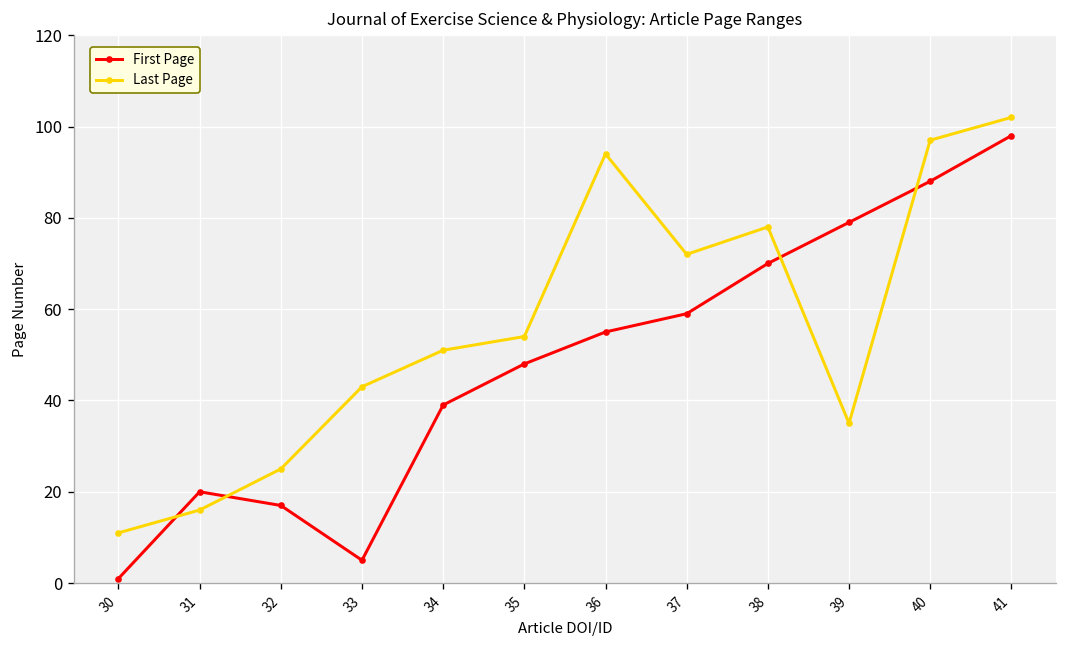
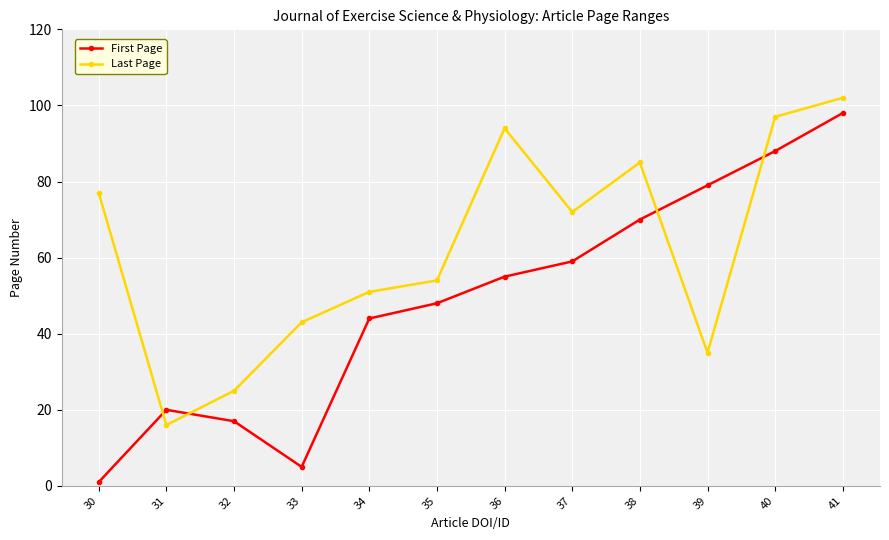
  {
    "First Page": {
      "30": 1,
      "31": 20,
      "32": 17,
      "33": 5,
-     "34": 39,
+     "34": 44,
      "35": 48,
      "36": 55,
      "37": 59,
      "38": 70,
      "39": 79,
      "40": 88,
      "41": 98
    },
    "Last Page": {
-     "30": 11,
+     "30": 77,
      "31": 16,
      "32": 25,
      "33": 43,
      "34": 51,
      "35": 54,
      "36": 94,
      "37": 72,
-     "38": 78,
+     "38": 85,
      "39": 35,
      "40": 97,
      "41": 102
    }
  }
